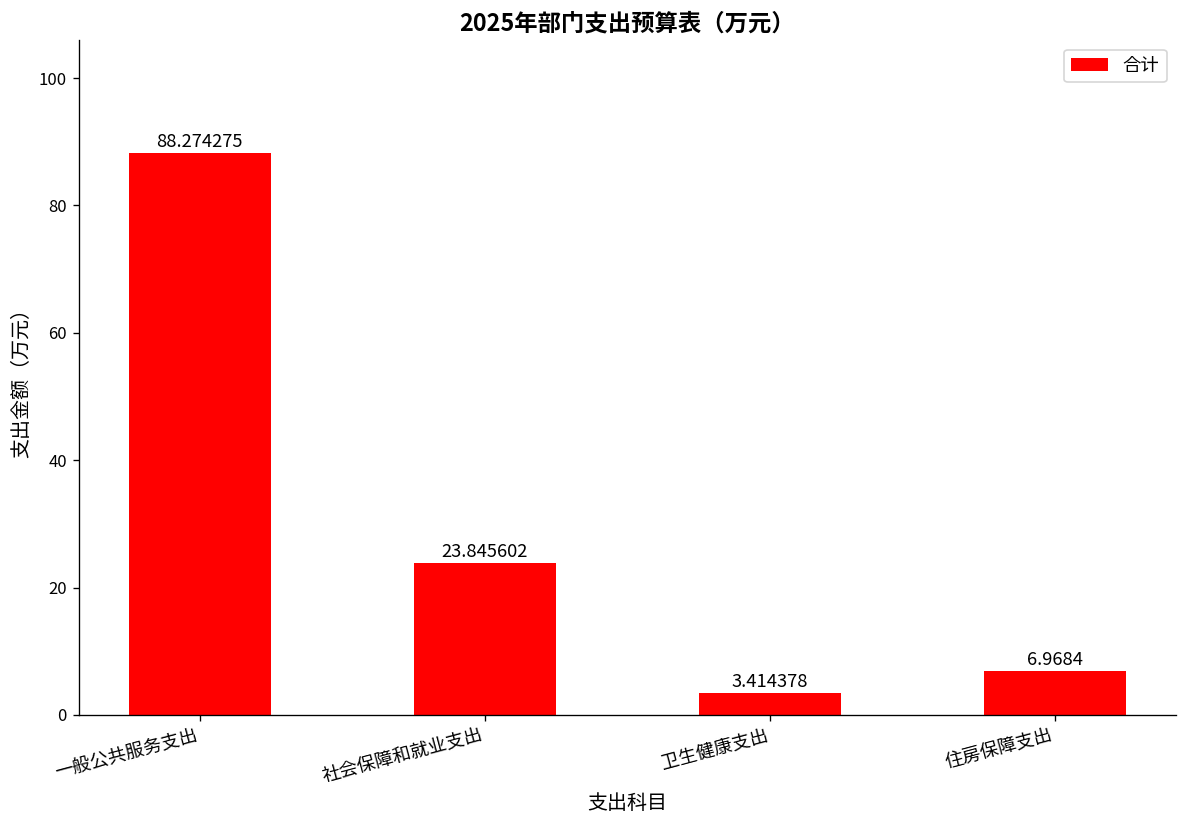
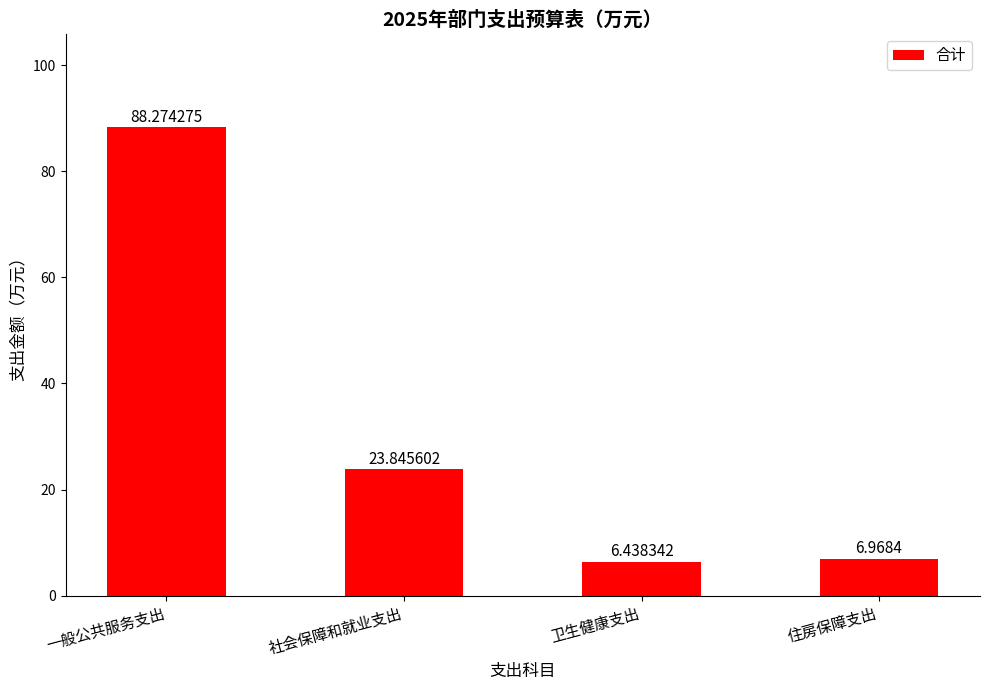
  {
    "一般公共服务支出": 88.274275,
    "社会保障和就业支出": 23.845602,
-   "卫生健康支出": 3.414378,
+   "卫生健康支出": 6.438342,
    "住房保障支出": 6.9684
  }
